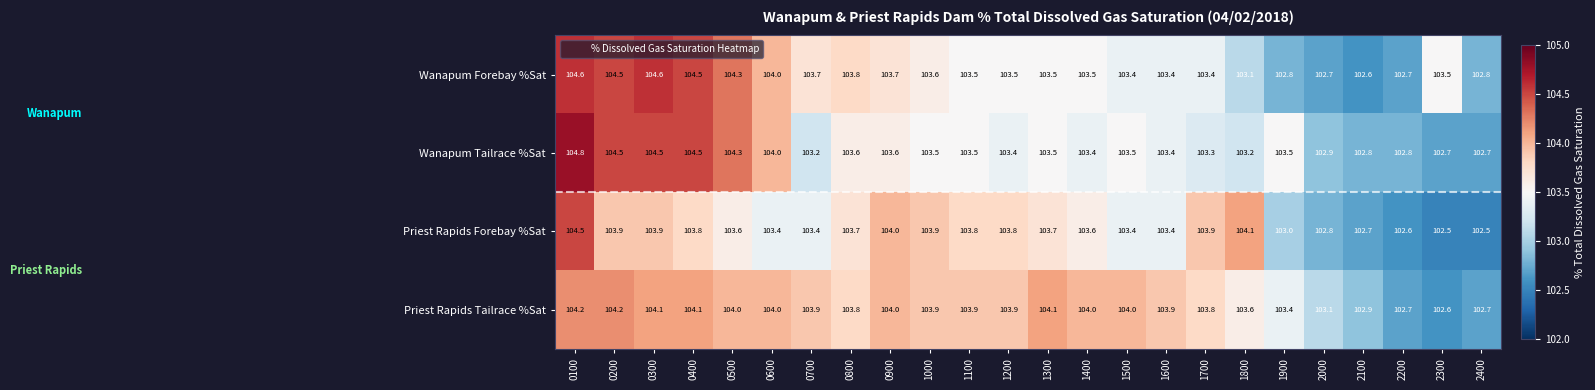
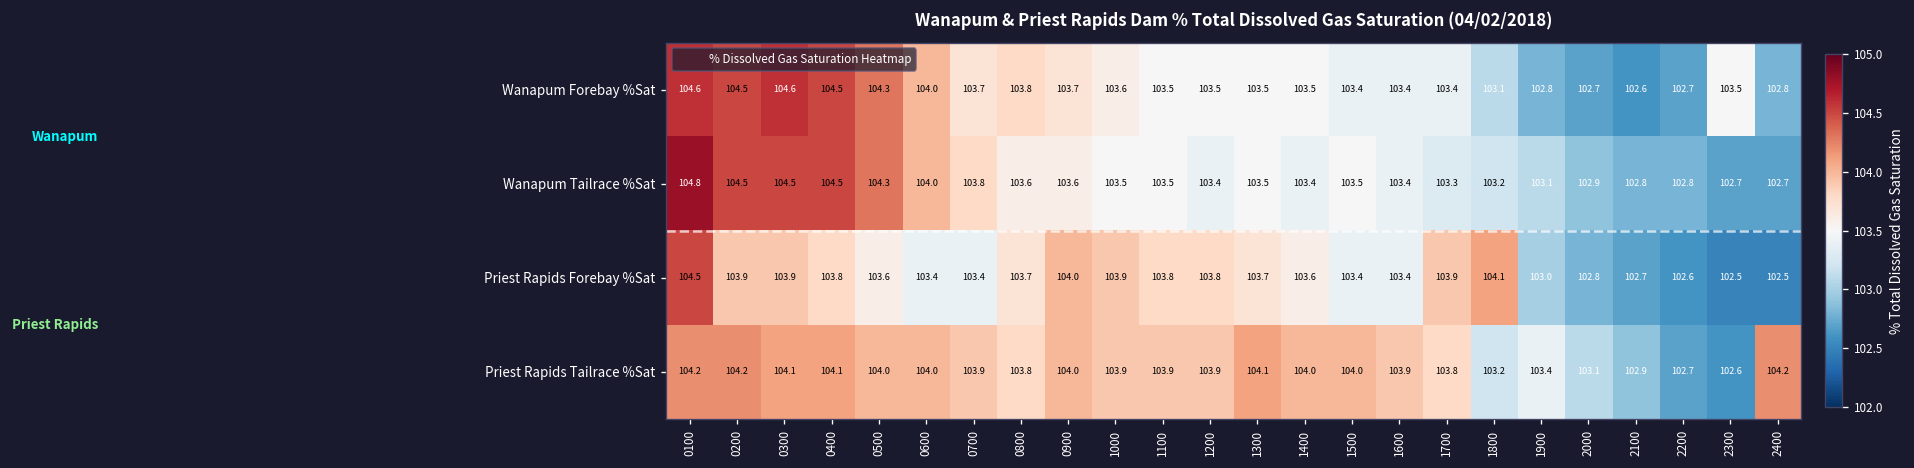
  {
    "Wanapum Forebay %Sat": {
      "0100": 104.6,
      "0200": 104.5,
      "0300": 104.6,
      "0400": 104.5,
      "0500": 104.3,
      "0600": 104.0,
      "0700": 103.7,
      "0800": 103.8,
      "0900": 103.7,
      "1000": 103.6,
      "1100": 103.5,
      "1200": 103.5,
      "1300": 103.5,
      "1400": 103.5,
      "1500": 103.4,
      "1600": 103.4,
      "1700": 103.4,
      "1800": 103.1,
      "1900": 102.8,
      "2000": 102.7,
      "2100": 102.6,
      "2200": 102.7,
      "2300": 103.5,
      "2400": 102.8
    },
    "Wanapum Tailrace %Sat": {
      "0100": 104.8,
      "0200": 104.5,
      "0300": 104.5,
      "0400": 104.5,
      "0500": 104.3,
      "0600": 104.0,
-     "0700": 103.2,
+     "0700": 103.8,
      "0800": 103.6,
      "0900": 103.6,
      "1000": 103.5,
      "1100": 103.5,
      "1200": 103.4,
      "1300": 103.5,
      "1400": 103.4,
      "1500": 103.5,
      "1600": 103.4,
      "1700": 103.3,
      "1800": 103.2,
-     "1900": 103.5,
+     "1900": 103.1,
      "2000": 102.9,
      "2100": 102.8,
      "2200": 102.8,
      "2300": 102.7,
      "2400": 102.7
    },
    "Priest Rapids Forebay %Sat": {
      "0100": 104.5,
      "0200": 103.9,
      "0300": 103.9,
      "0400": 103.8,
      "0500": 103.6,
      "0600": 103.4,
      "0700": 103.4,
      "0800": 103.7,
      "0900": 104.0,
      "1000": 103.9,
      "1100": 103.8,
      "1200": 103.8,
      "1300": 103.7,
      "1400": 103.6,
      "1500": 103.4,
      "1600": 103.4,
      "1700": 103.9,
      "1800": 104.1,
      "1900": 103.0,
      "2000": 102.8,
      "2100": 102.7,
      "2200": 102.6,
      "2300": 102.5,
      "2400": 102.5
    },
    "Priest Rapids Tailrace %Sat": {
      "0100": 104.2,
      "0200": 104.2,
      "0300": 104.1,
      "0400": 104.1,
      "0500": 104.0,
      "0600": 104.0,
      "0700": 103.9,
      "0800": 103.8,
      "0900": 104.0,
      "1000": 103.9,
      "1100": 103.9,
      "1200": 103.9,
      "1300": 104.1,
      "1400": 104.0,
      "1500": 104.0,
      "1600": 103.9,
      "1700": 103.8,
-     "1800": 103.6,
+     "1800": 103.2,
      "1900": 103.4,
      "2000": 103.1,
      "2100": 102.9,
      "2200": 102.7,
      "2300": 102.6,
-     "2400": 102.7
+     "2400": 104.2
    }
  }
